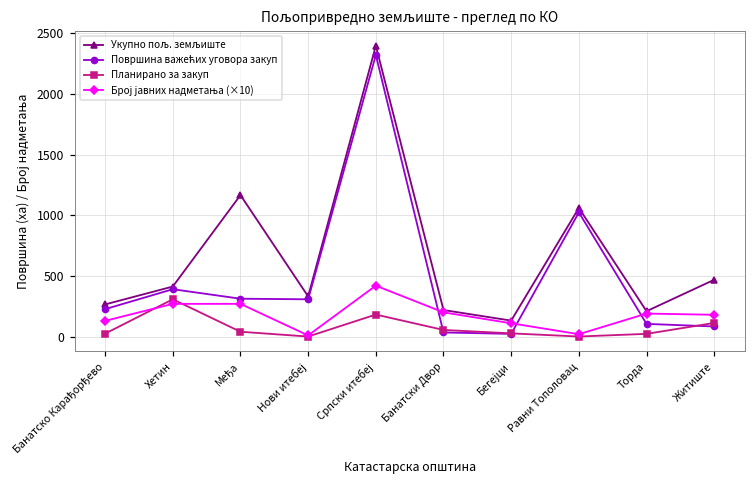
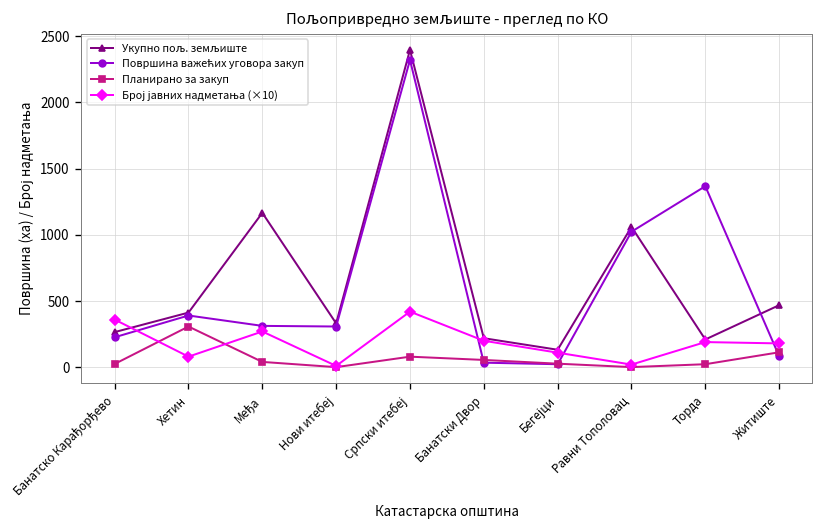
  {
    "Укупно пољ. земљиште": {
      "Банатско Карађорђево": 270,
      "Међа": 1170,
      "Нови итебеј": 330,
      "Српски итебеј": 2400,
      "Равни Тополовац": 1060,
      "Житиште": 470
    },
    "Површина важећих уговора закуп": {
      "Банатско Карађорђево": 230,
      "Међа": 310,
      "Нови итебеј": 310,
      "Српски итебеј": 2320,
      "Равни Тополовац": 1020,
-     "Торда": 110,
+     "Торда": 1370,
      "Житиште": 80
    },
    "Планирано за закуп": {
      "Банатско Карађорђево": 20,
      "Хетин": 310,
      "Међа": 40,
-     "Српски итебеј": 180,
+     "Српски итебеј": 80,
      "Торда": 20,
      "Житиште": 110
    },
    "Број јавних надметања (×10)": {
-     "Банатско Карађорђево": 130,
-     "Хетин": 270,
+     "Банатско Карађорђево": 360,
+     "Хетин": 80,
      "Међа": 270,
      "Српски итебеј": 420,
      "Житиште": 180
    }
  }
